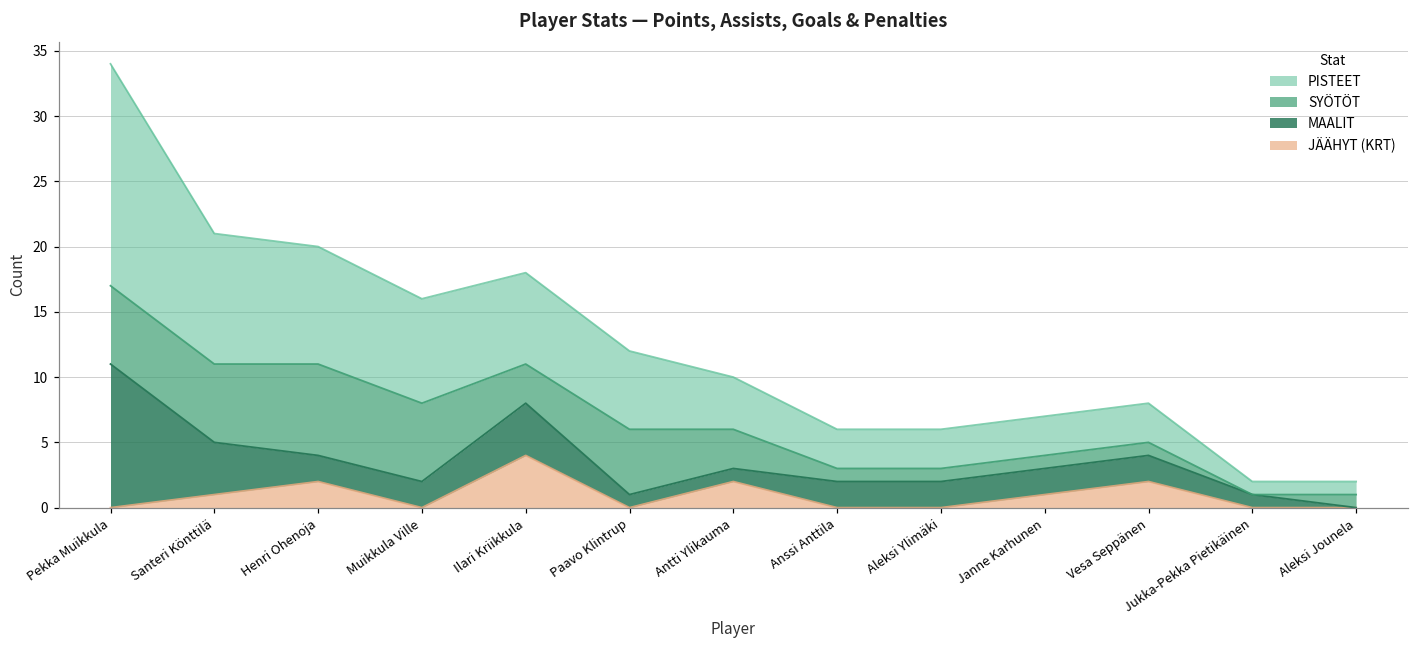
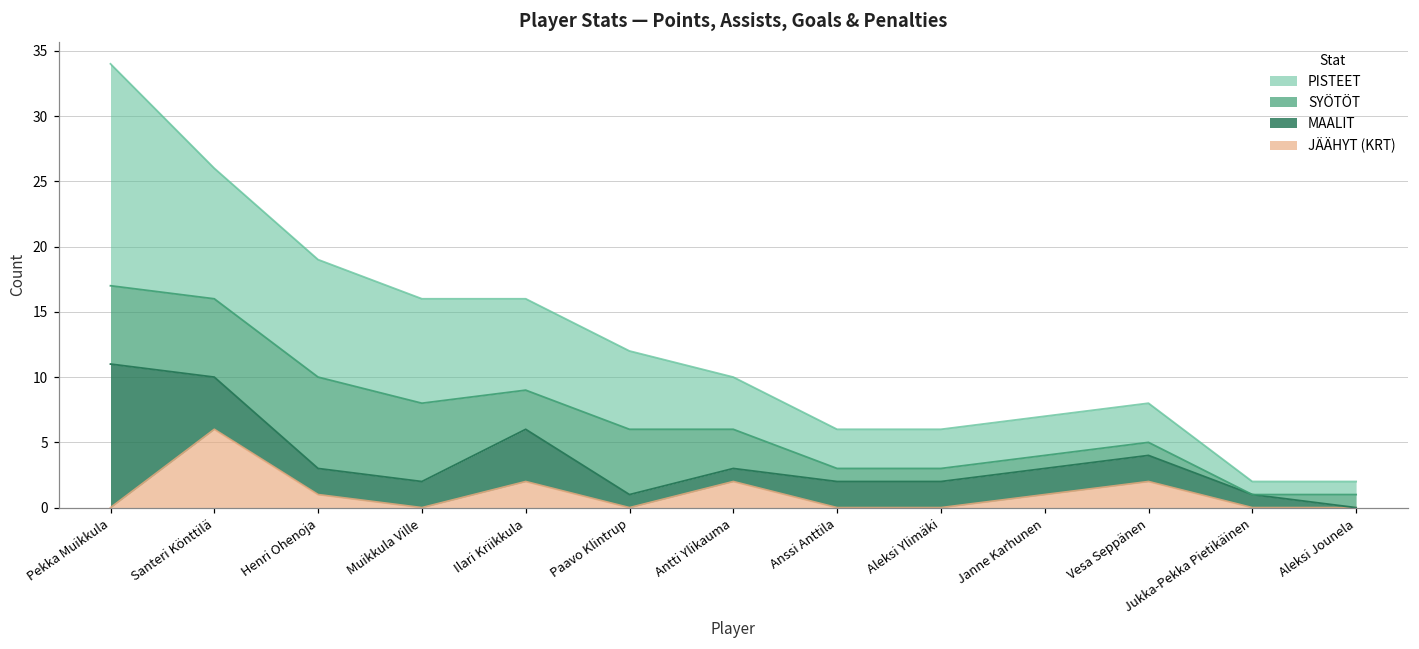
  {
    "JÄÄHYT (KRT)": {
      "Pekka Muikkula": 0,
-     "Santeri Könttilä": 1,
-     "Henri Ohenoja": 2,
+     "Santeri Könttilä": 6,
+     "Henri Ohenoja": 1,
      "Muikkula Ville": 0,
-     "Ilari Kriikkula": 4,
+     "Ilari Kriikkula": 2,
      "Paavo Klintrup": 0,
      "Antti Ylikauma": 2,
      "Anssi Anttila": 0,
      "Aleksi Ylimäki": 0,
      "Janne Karhunen": 1,
      "Vesa Seppänen": 2,
      "Jukka-Pekka Pietikäinen": 0
    }
  }
